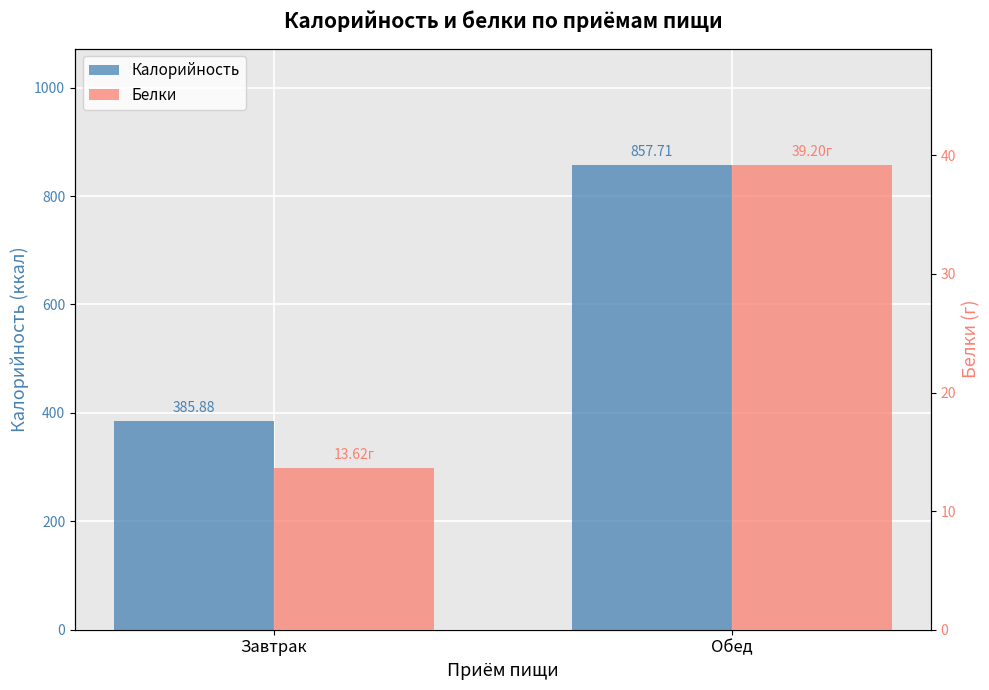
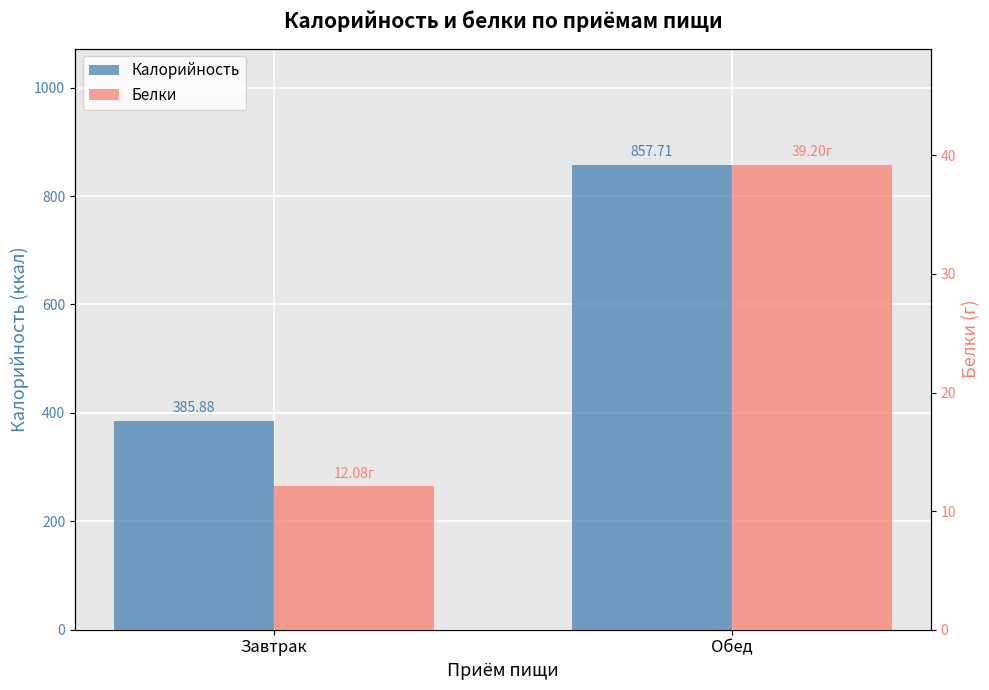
  {
    "Калорийность": {
      "Завтрак": "385.88",
      "Обед": "857.71"
    },
    "Белки": {
-     "Завтрак": "13.62г",
+     "Завтрак": "12.08г",
      "Обед": "39.20г"
    }
  }
